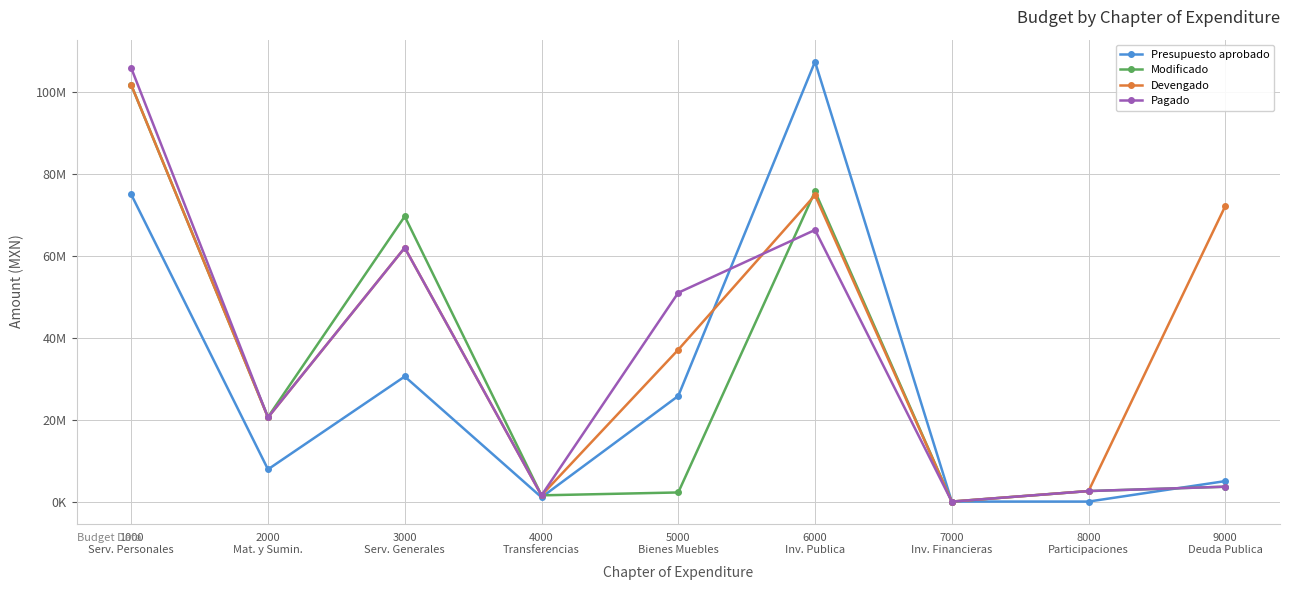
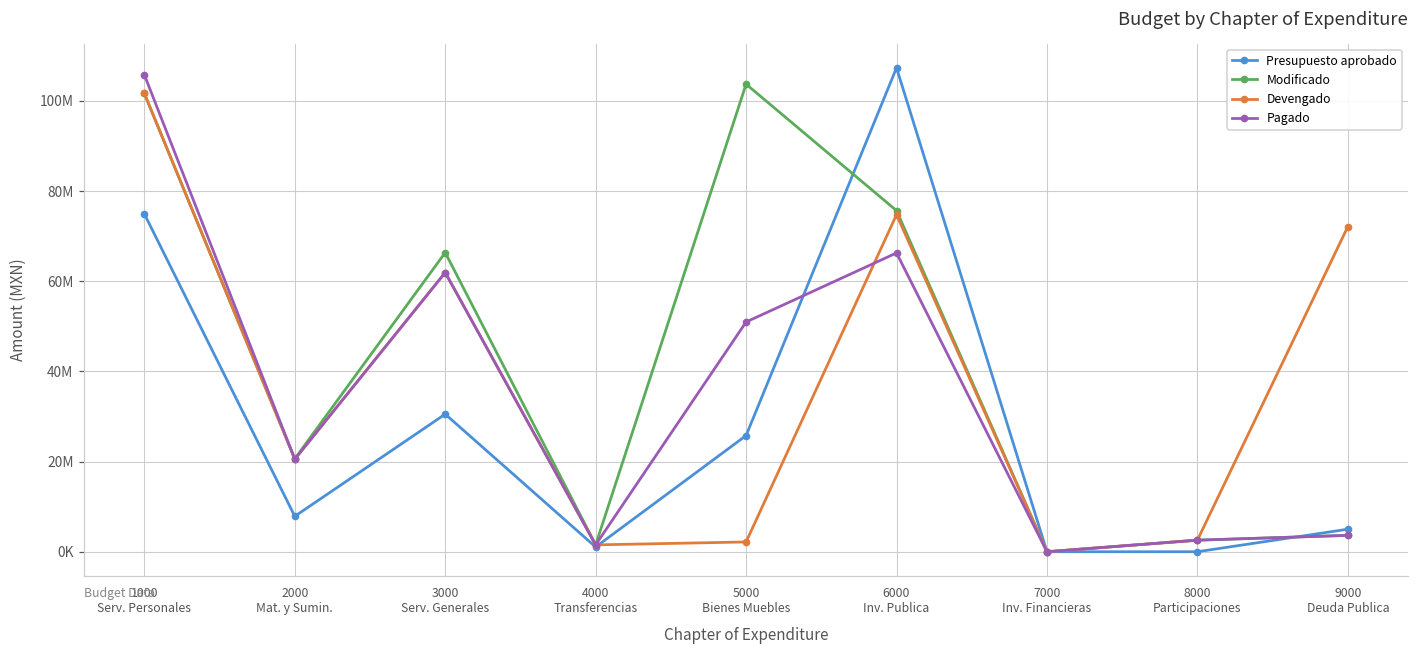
  {
    "Presupuesto aprobado": {
      "1000 Serv. Personales": 75000000,
      "2000 Mat. y Sumin.": 8000000,
      "3000 Serv. Generales": 31000000,
      "5000 Bienes Muebles": 26000000,
      "6000 Inv. Publica": 107000000,
      "8000 Participaciones": 0,
      "9000 Deuda Publica": 5000000
    },
    "Modificado": {
-     "3000 Serv. Generales": 70000000,
-     "5000 Bienes Muebles": 2000000,
+     "3000 Serv. Generales": 66000000,
+     "5000 Bienes Muebles": 104000000,
      "6000 Inv. Publica": 76000000
    },
    "Devengado": {
-     "5000 Bienes Muebles": 37000000,
+     "5000 Bienes Muebles": 2000000,
      "6000 Inv. Publica": 75000000,
      "9000 Deuda Publica": 72000000
    },
    "Pagado": {
      "1000 Serv. Personales": 106000000,
      "5000 Bienes Muebles": 51000000,
      "6000 Inv. Publica": 66000000
    }
  }
